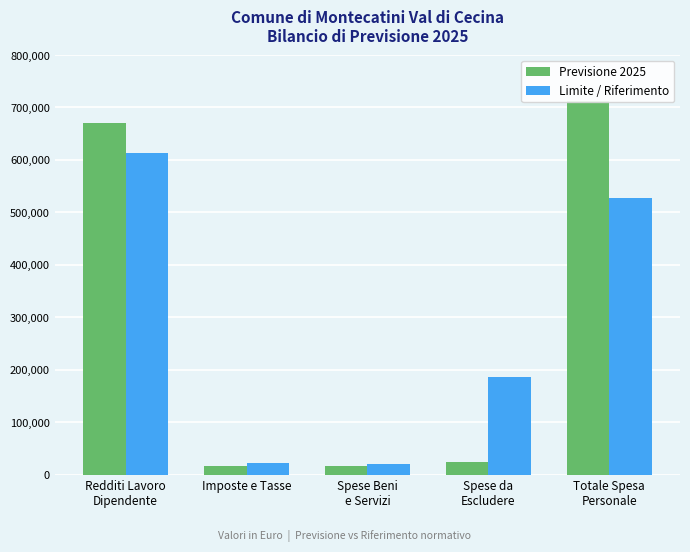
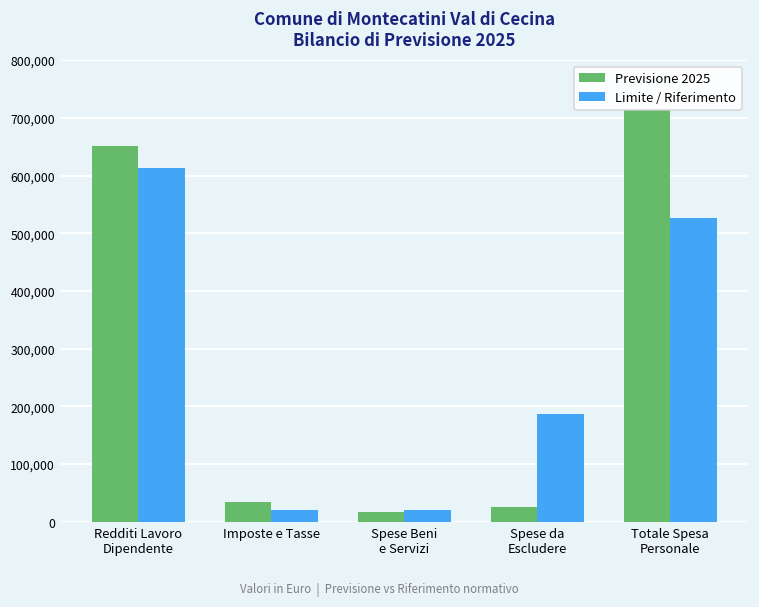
  {
    "Previsione 2025": {
-     "Redditi Lavoro Dipendente": "670,000",
-     "Imposte e Tasse": "20,000",
+     "Redditi Lavoro Dipendente": "650,000",
+     "Imposte e Tasse": "40,000",
      "Spese Beni e Servizi": "20,000",
      "Spese da Escludere": "30,000"
    },
    "Limite / Riferimento": {
      "Redditi Lavoro Dipendente": "610,000",
      "Imposte e Tasse": "20,000",
      "Spese Beni e Servizi": "20,000",
      "Spese da Escludere": "190,000",
      "Totale Spesa Personale": "530,000"
    }
  }
